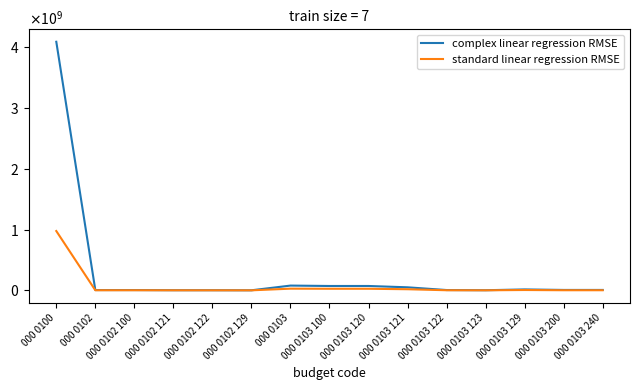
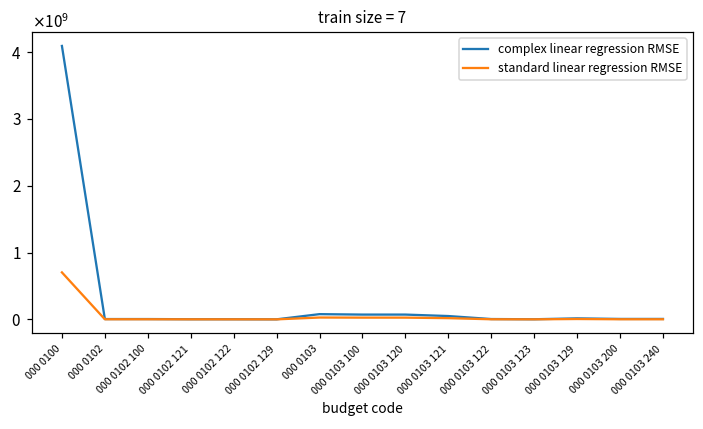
  {
    "complex linear regression RMSE": {
      "000 0100": 4100000000,
      "000 0103": 100000000,
      "000 0103 100": 100000000,
      "000 0103 120": 100000000
    },
    "standard linear regression RMSE": {
-     "000 0100": 1000000000,
+     "000 0100": 700000000,
      "000 0103": 0,
      "000 0103 100": 0,
      "000 0103 120": 0
    }
  }
